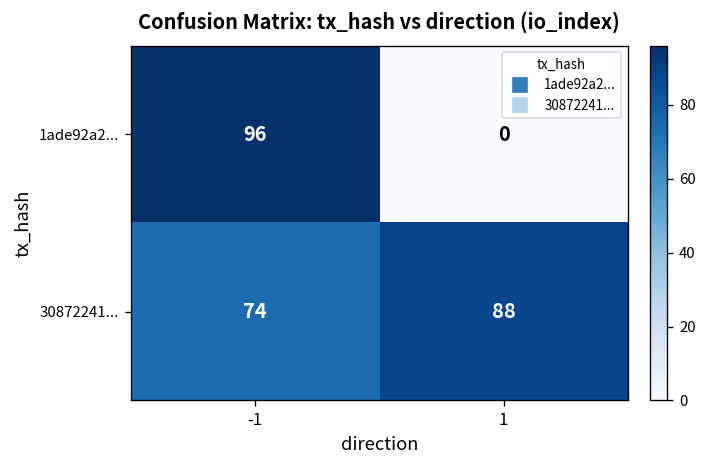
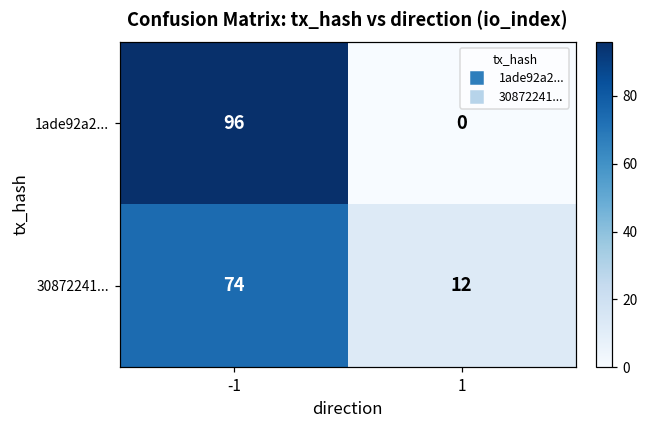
  {
    "1ade92a2...": {
      "-1": 96,
      "1": 0
    },
    "30872241...": {
      "-1": 74,
-     "1": 88
+     "1": 12
    }
  }
